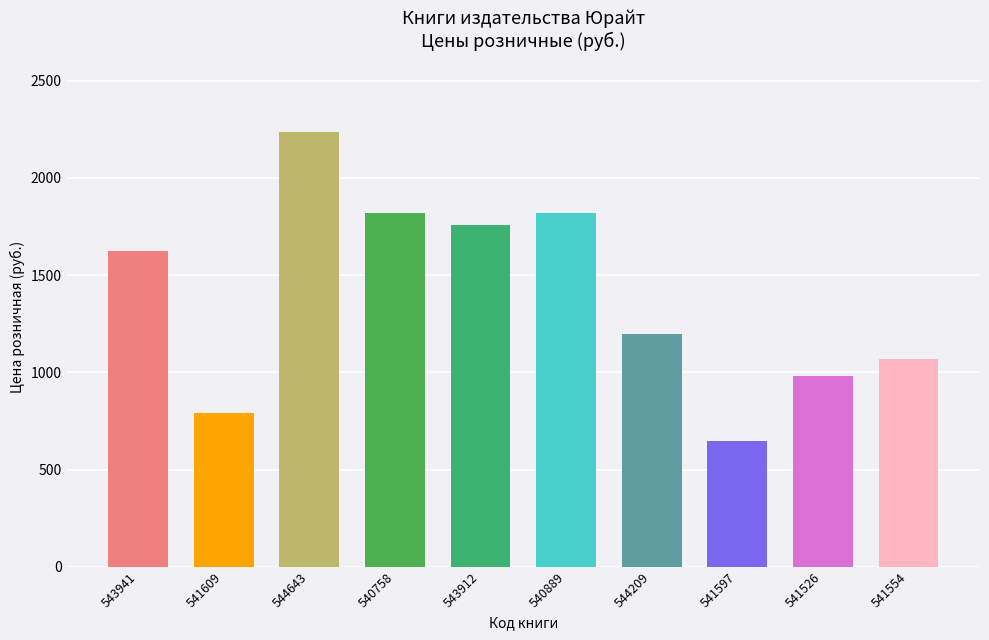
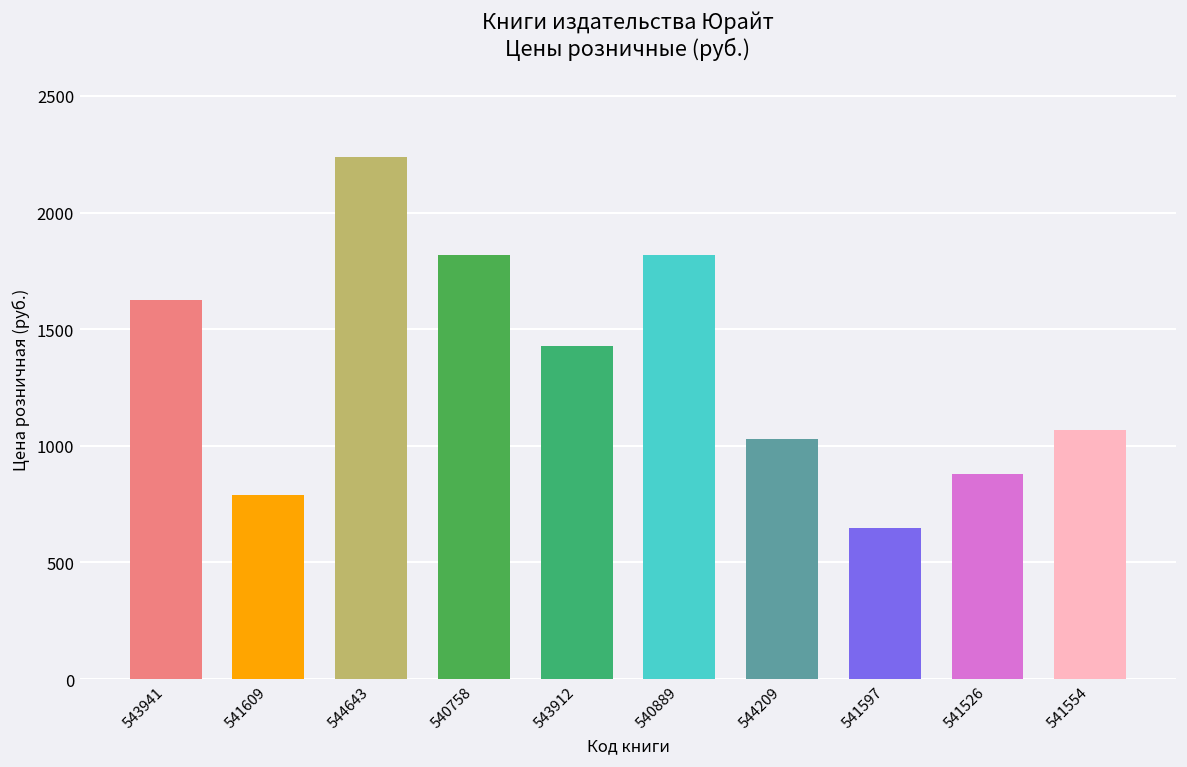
  {
    "543941": 1620,
    "541609": 790,
    "544643": 2240,
    "540758": 1820,
-   "543912": 1760,
+   "543912": 1430,
    "540889": 1820,
-   "544209": 1200,
+   "544209": 1030,
    "541597": 650,
-   "541526": 980,
+   "541526": 880,
    "541554": 1070
  }
